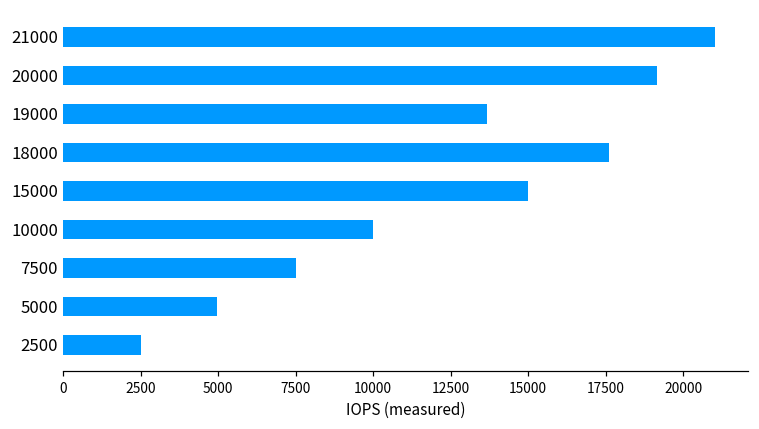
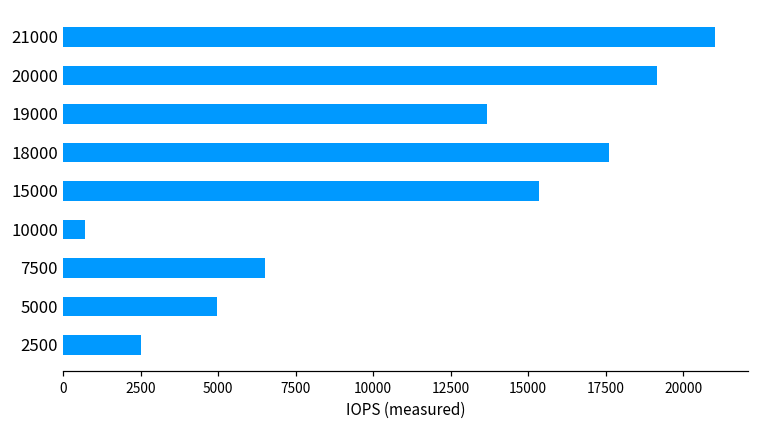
  {
    "21000": 21000,
    "20000": 19200,
    "19000": 13700,
    "18000": 17600,
-   "15000": 15000,
-   "10000": 10000,
-   "7500": 7500,
+   "15000": 15300,
+   "10000": 700,
+   "7500": 6500,
    "5000": 5000,
    "2500": 2500
  }
